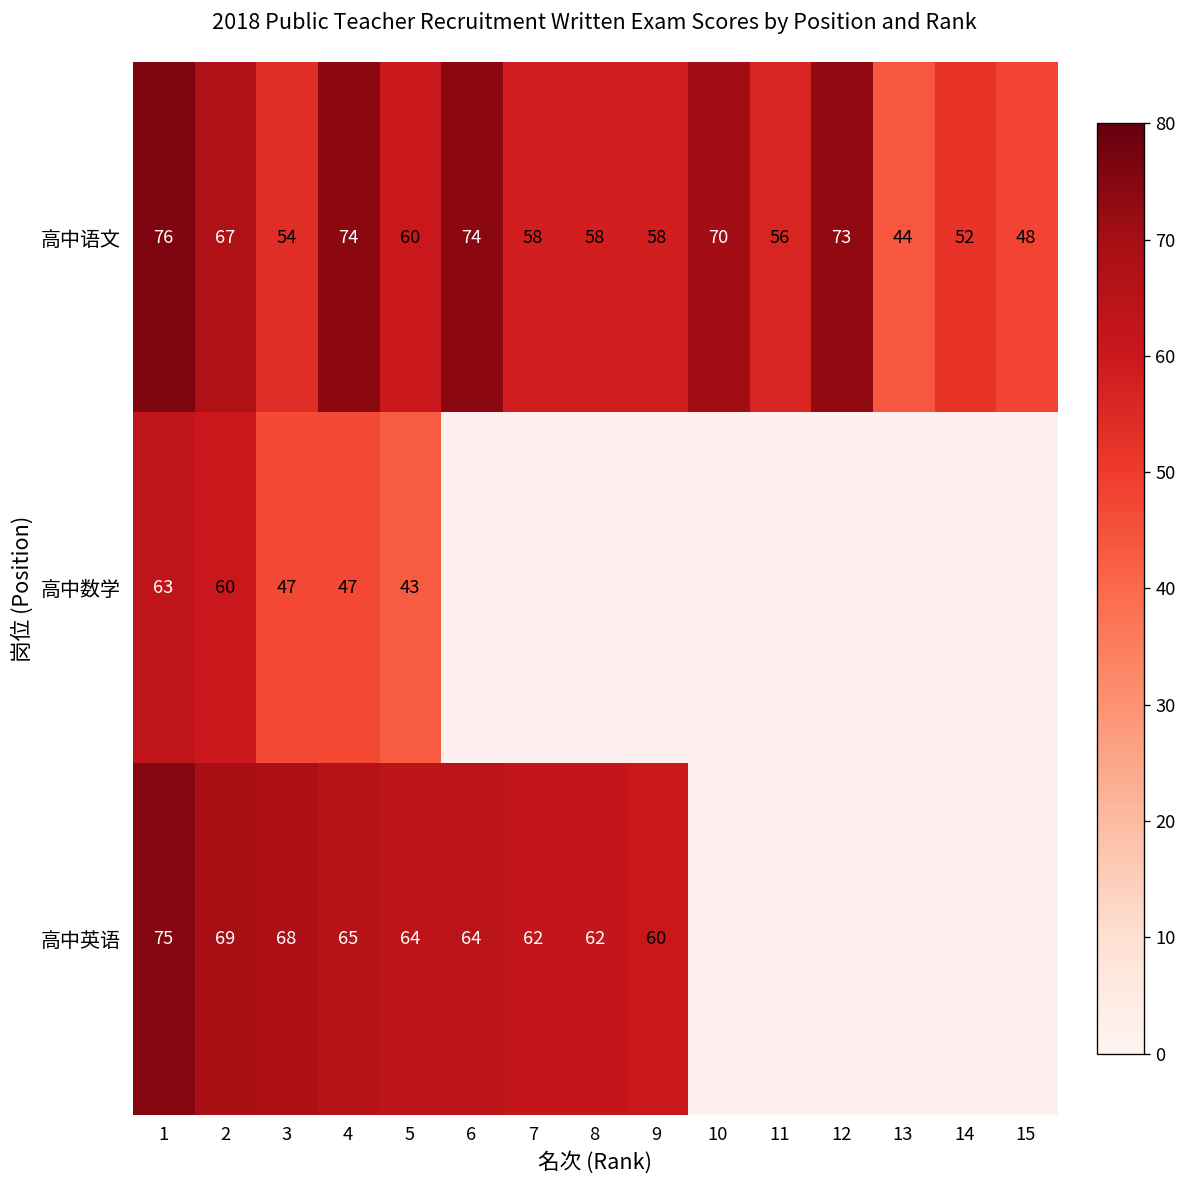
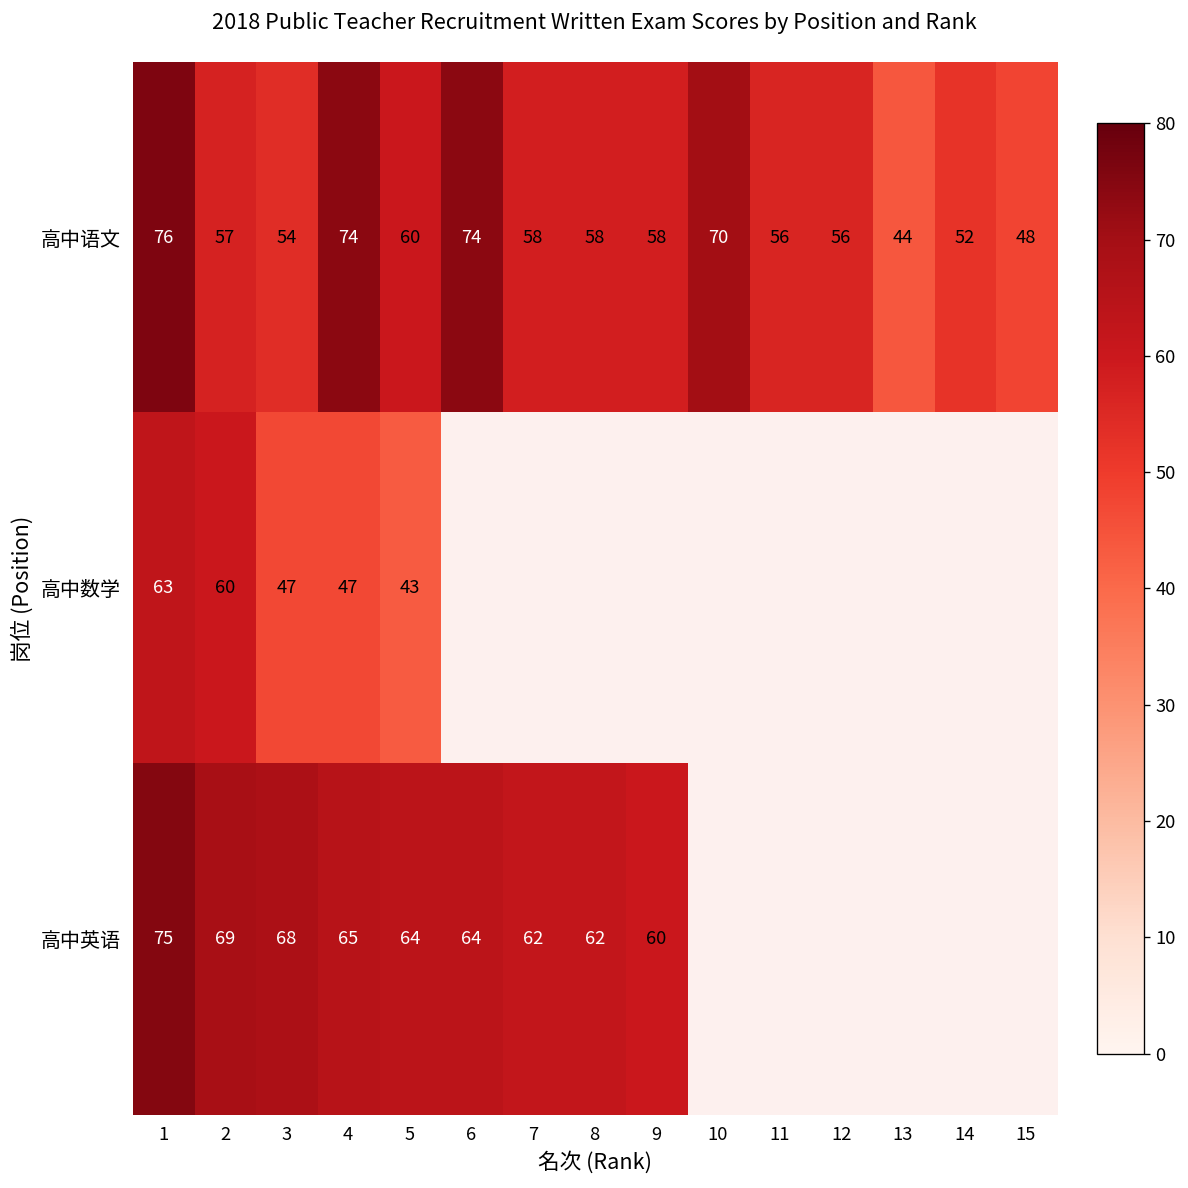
  {
    "高中语文": {
      "1": 76,
-     "2": 67,
+     "2": 57,
      "3": 54,
      "4": 74,
      "5": 60,
      "6": 74,
      "7": 58,
      "8": 58,
      "9": 58,
      "10": 70,
      "11": 56,
-     "12": 73,
+     "12": 56,
      "13": 44,
      "14": 52,
      "15": 48
    },
    "高中数学": {
      "1": 63,
      "2": 60,
      "3": 47,
      "4": 47,
      "5": 43
    },
    "高中英语": {
      "1": 75,
      "2": 69,
      "3": 68,
      "4": 65,
      "5": 64,
      "6": 64,
      "7": 62,
      "8": 62,
      "9": 60
    }
  }
